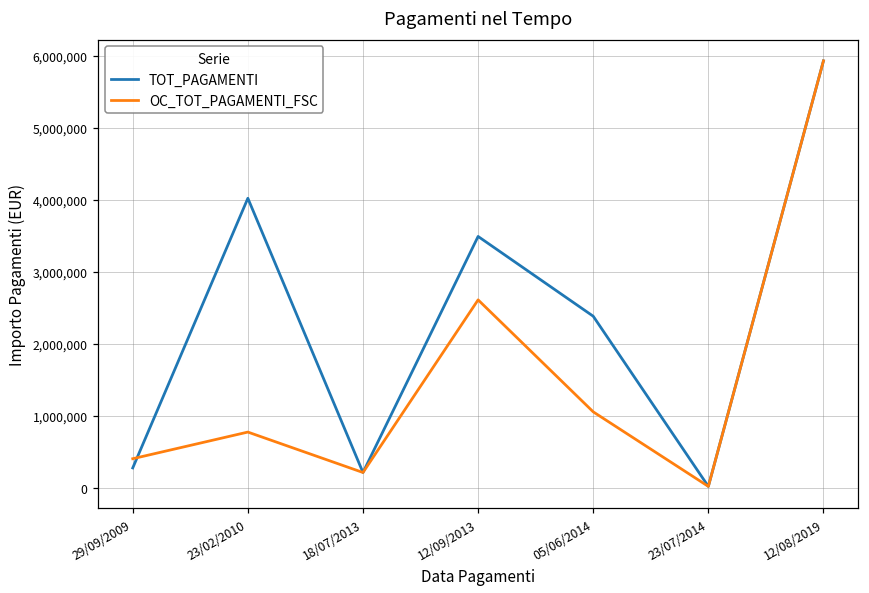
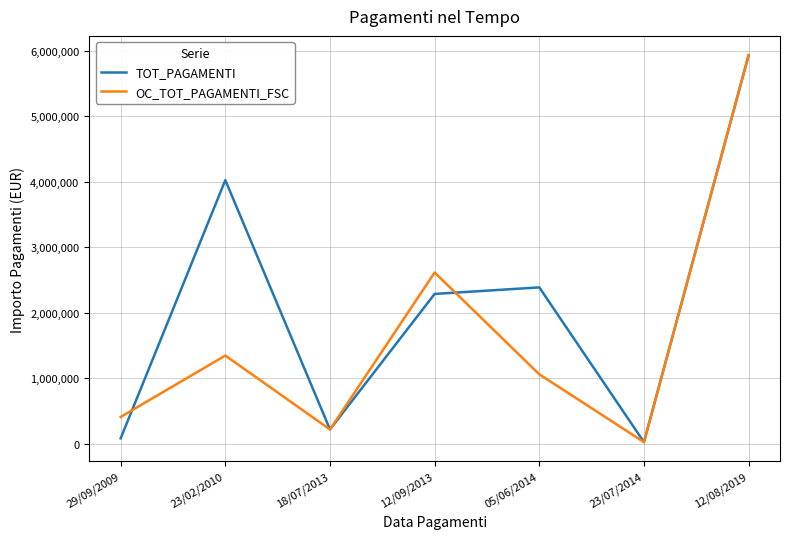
  {
    "TOT_PAGAMENTI": {
-     "29/09/2009": "300,000",
+     "29/09/2009": "100,000",
      "23/02/2010": "4,000,000",
-     "12/09/2013": "3,500,000",
+     "12/09/2013": "2,300,000",
      "05/06/2014": "2,400,000"
    },
    "OC_TOT_PAGAMENTI_FSC": {
      "29/09/2009": "400,000",
-     "23/02/2010": "800,000",
+     "23/02/2010": "1,300,000",
      "12/09/2013": "2,600,000",
      "05/06/2014": "1,100,000"
    }
  }
